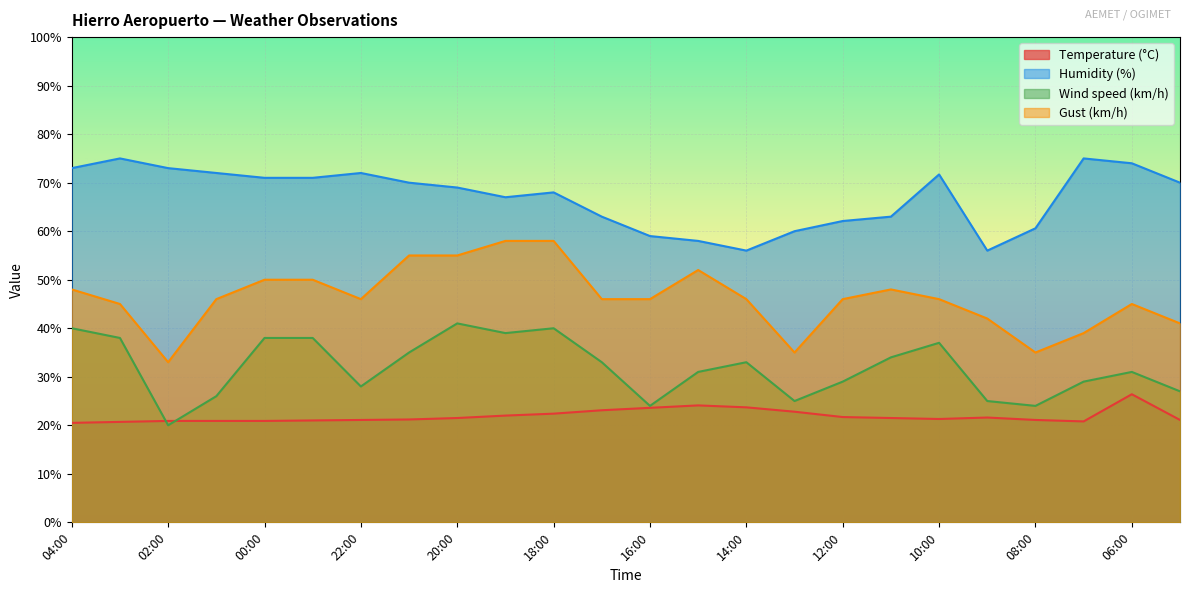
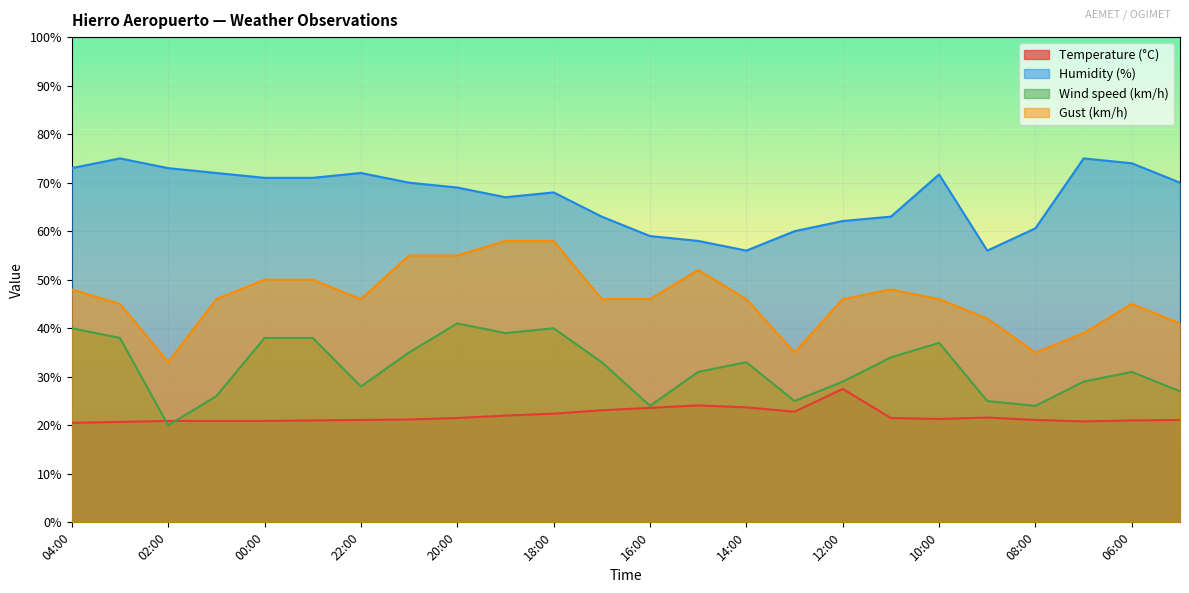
  {
    "Temperature (°C)": {
      "04:00": "21%",
      "02:00": "21%",
      "00:00": "21%",
      "22:00": "21%",
      "20:00": "22%",
      "18:00": "22%",
      "14:00": "24%",
-     "12:00": "22%",
+     "12:00": "28%",
      "10:00": "21%",
      "08:00": "21%",
-     "06:00": "26%"
+     "06:00": "21%"
    },
    "Humidity (%)": {
      "04:00": "73%",
      "02:00": "73%",
      "00:00": "71%",
      "22:00": "72%",
      "20:00": "69%",
      "18:00": "68%",
      "16:00": "59%",
      "14:00": "56%",
      "12:00": "62%",
      "10:00": "72%",
      "08:00": "61%",
      "06:00": "74%"
    },
    "Wind speed (km/h)": {
      "04:00": "40%",
      "02:00": "20%",
      "00:00": "38%",
      "22:00": "28%",
      "20:00": "41%",
      "18:00": "40%",
      "14:00": "33%",
      "12:00": "29%",
      "10:00": "37%",
      "08:00": "24%",
      "06:00": "31%"
    },
    "Gust (km/h)": {
      "04:00": "48%",
      "02:00": "33%",
      "00:00": "50%",
      "22:00": "46%",
      "20:00": "55%",
      "18:00": "58%",
      "16:00": "46%",
      "14:00": "46%",
      "12:00": "46%",
      "10:00": "46%",
      "08:00": "35%",
      "06:00": "45%"
    }
  }
